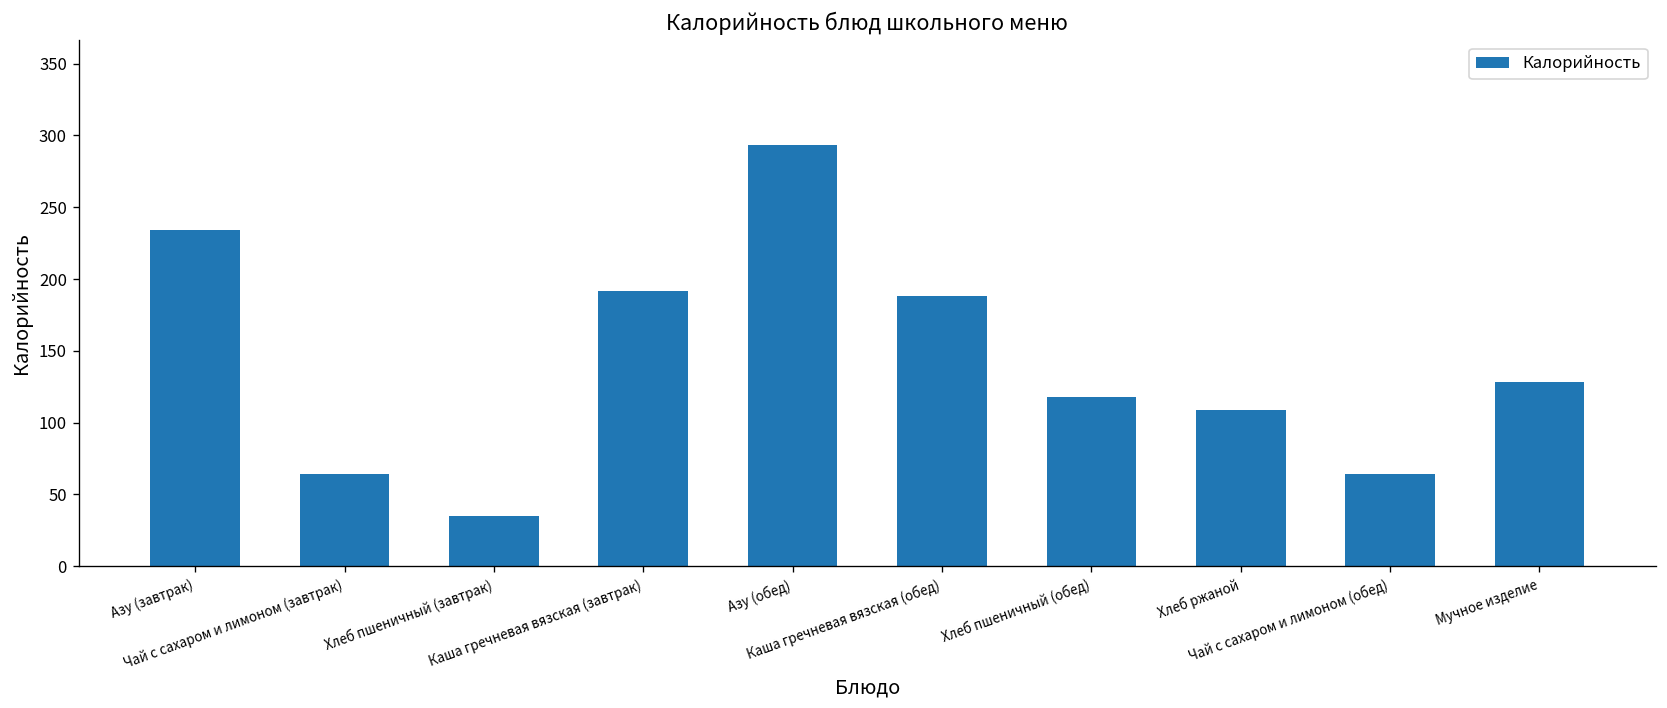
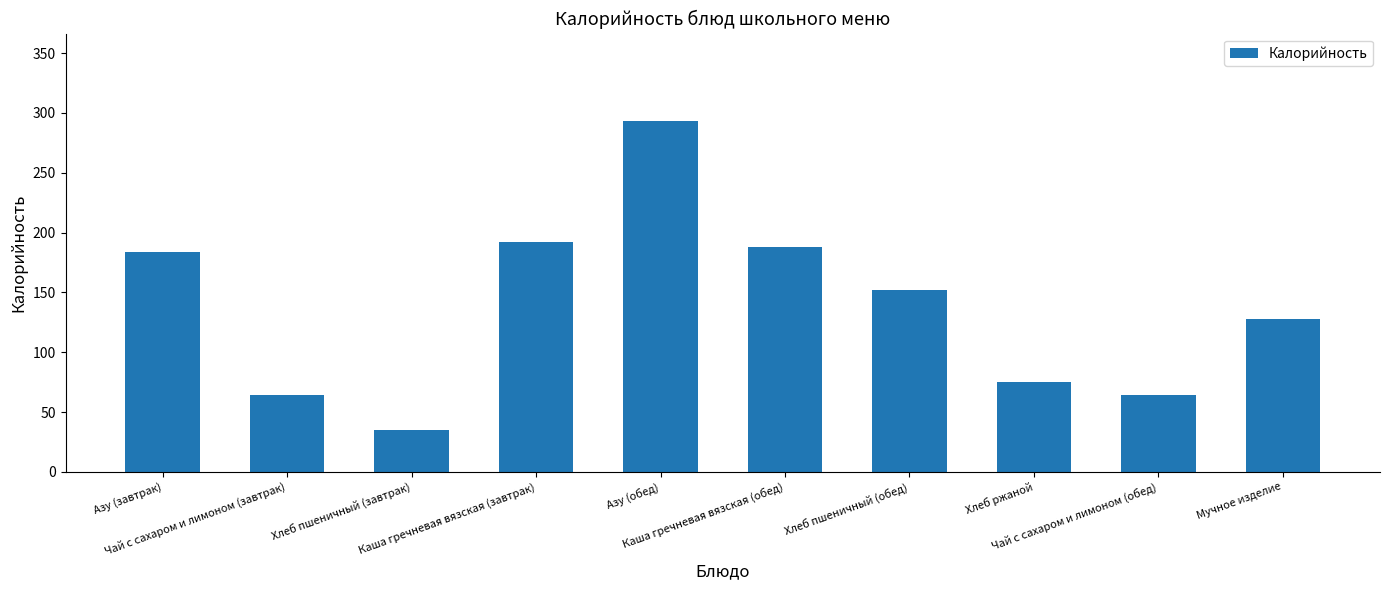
  {
-   "Азу (завтрак)": 234,
+   "Азу (завтрак)": 184,
    "Чай с сахаром и лимоном (завтрак)": 64,
    "Хлеб пшеничный (завтрак)": 35,
    "Каша гречневая вязская (завтрак)": 192,
    "Азу (обед)": 293,
    "Каша гречневая вязская (обед)": 188,
-   "Хлеб пшеничный (обед)": 118,
-   "Хлеб ржаной": 109,
+   "Хлеб пшеничный (обед)": 152,
+   "Хлеб ржаной": 75,
    "Чай с сахаром и лимоном (обед)": 64,
    "Мучное изделие": 128
  }
